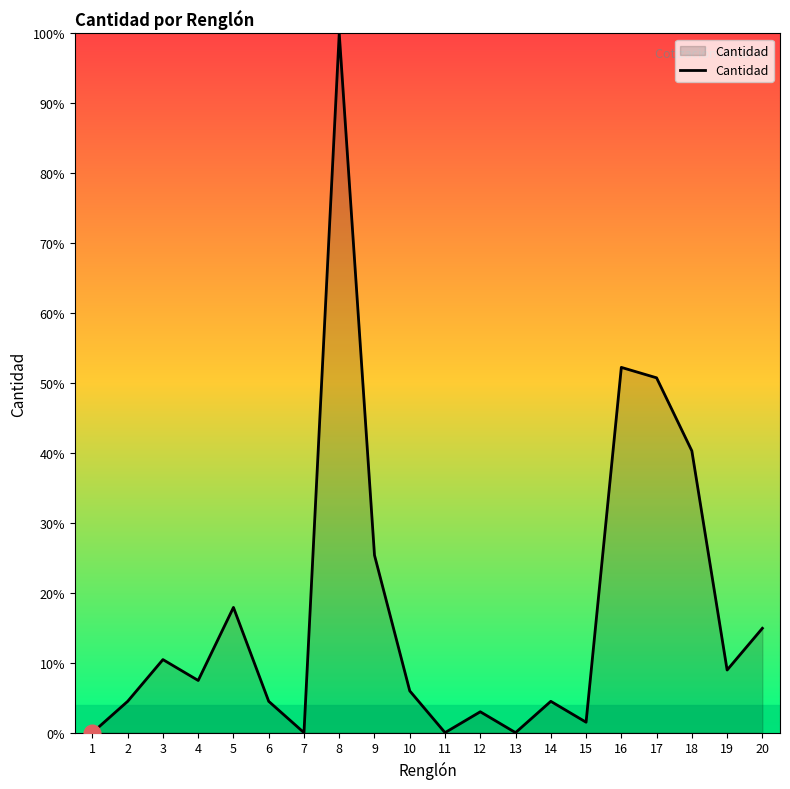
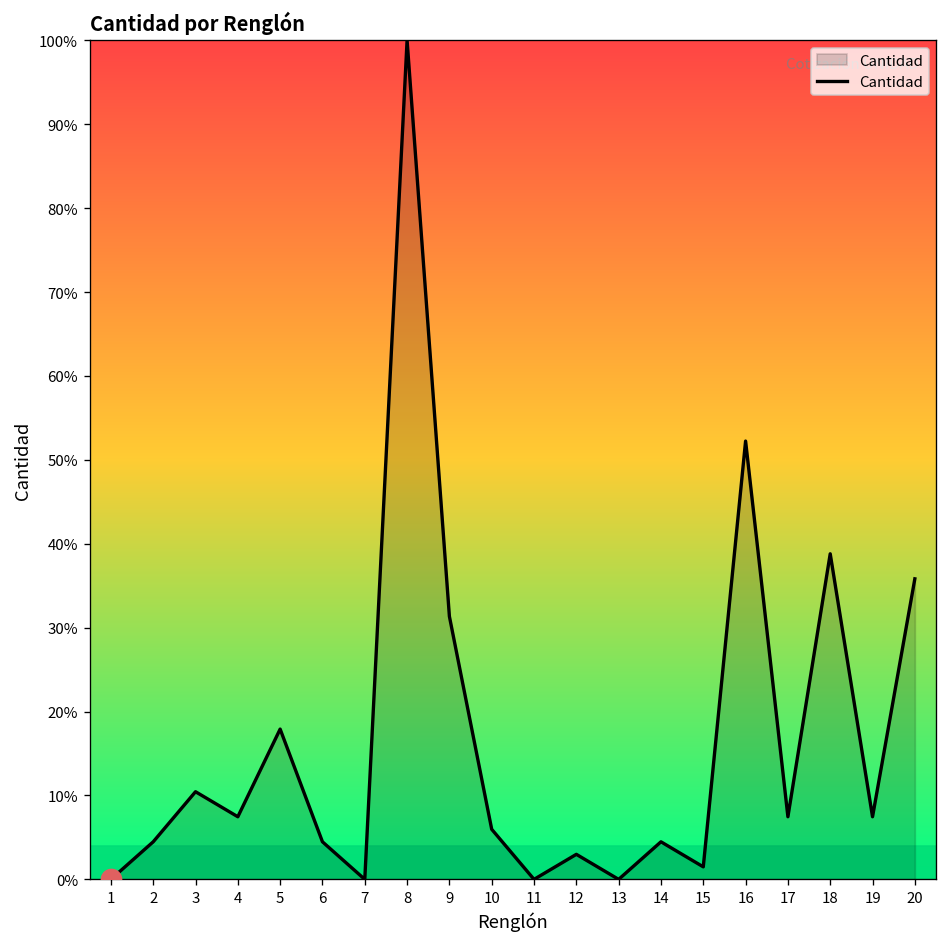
  {
    "Cantidad": {
      "2": "4%",
      "3": "10%",
      "4": "7%",
      "5": "18%",
      "6": "4%",
      "8": "100%",
-     "9": "25%",
+     "9": "31%",
      "10": "6%",
      "14": "4%",
      "16": "52%",
-     "17": "51%",
-     "18": "40%",
-     "19": "9%",
-     "20": "15%"
+     "17": "7%",
+     "18": "39%",
+     "19": "7%",
+     "20": "36%"
    }
  }
